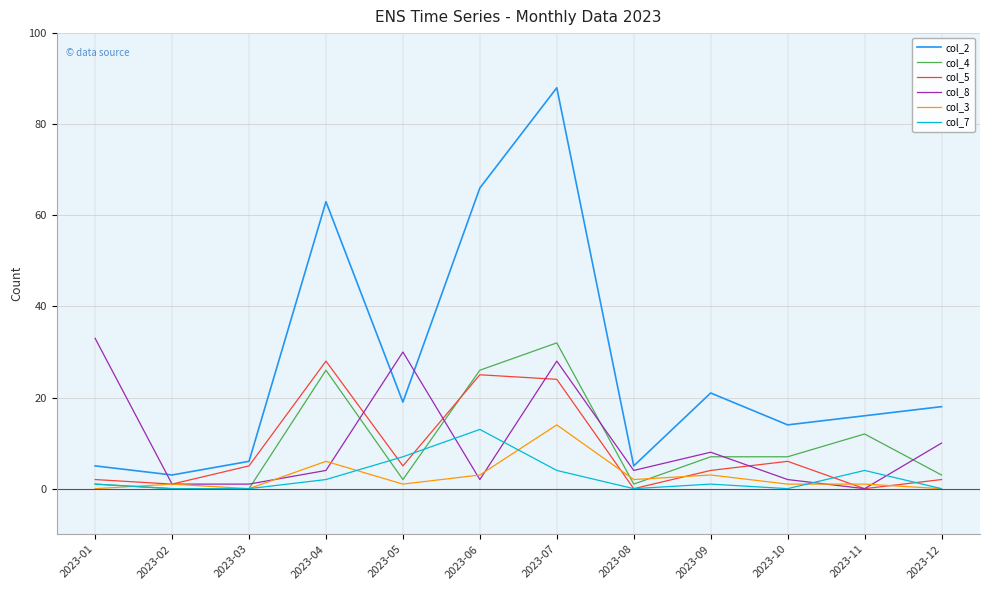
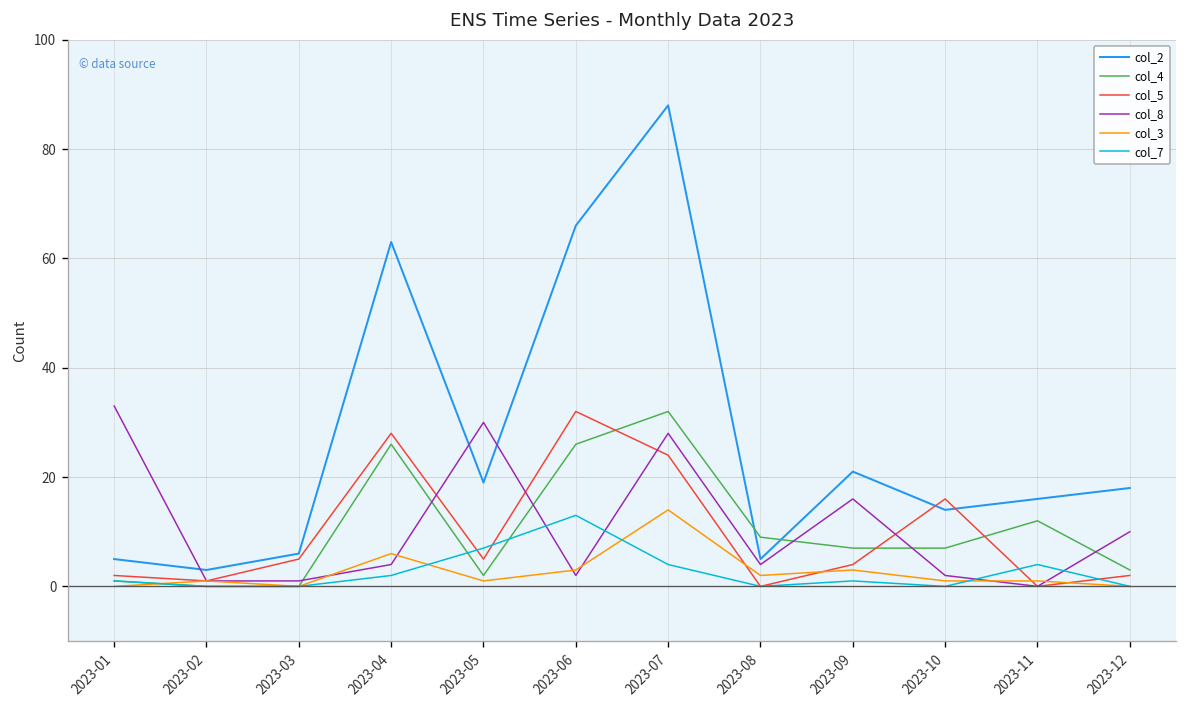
  {
    "col_4": {
      "2023-04": 26,
      "2023-05": 2,
      "2023-06": 26,
      "2023-07": 32,
-     "2023-08": 1,
+     "2023-08": 9,
      "2023-09": 7,
      "2023-10": 7,
      "2023-11": 12,
      "2023-12": 3
    },
    "col_5": {
      "2023-01": 2,
      "2023-03": 5,
      "2023-04": 28,
      "2023-05": 5,
-     "2023-06": 25,
+     "2023-06": 32,
      "2023-07": 24,
      "2023-09": 4,
-     "2023-10": 6,
+     "2023-10": 16,
      "2023-12": 2
    },
    "col_8": {
      "2023-01": 33,
      "2023-03": 1,
      "2023-04": 4,
      "2023-05": 30,
      "2023-06": 2,
      "2023-07": 28,
      "2023-08": 4,
-     "2023-09": 8,
+     "2023-09": 16,
      "2023-10": 2,
      "2023-12": 10
    },
    "col_3": {
      "2023-01": 0,
      "2023-04": 6,
      "2023-05": 1,
      "2023-06": 3,
      "2023-07": 14,
      "2023-08": 2,
      "2023-09": 3,
      "2023-10": 1,
      "2023-11": 1
    }
  }
